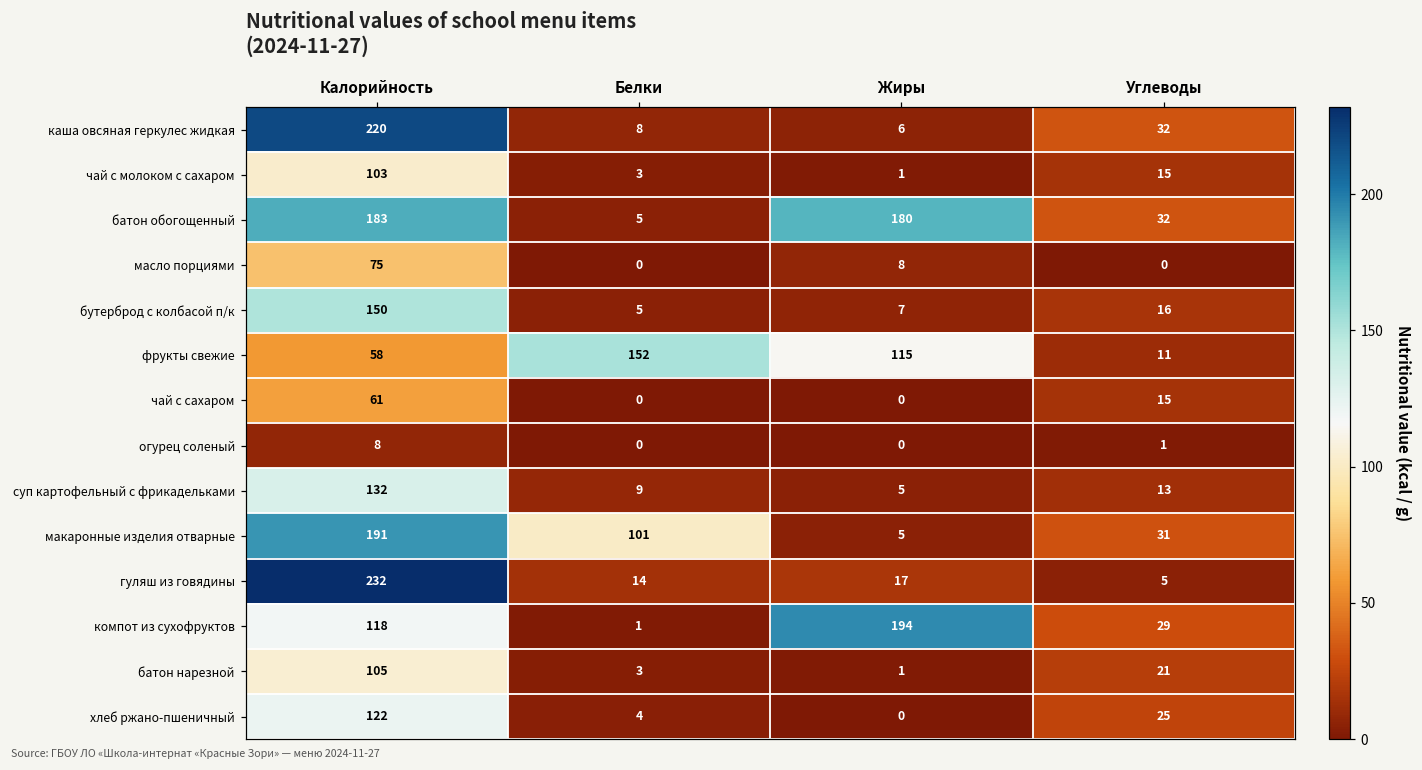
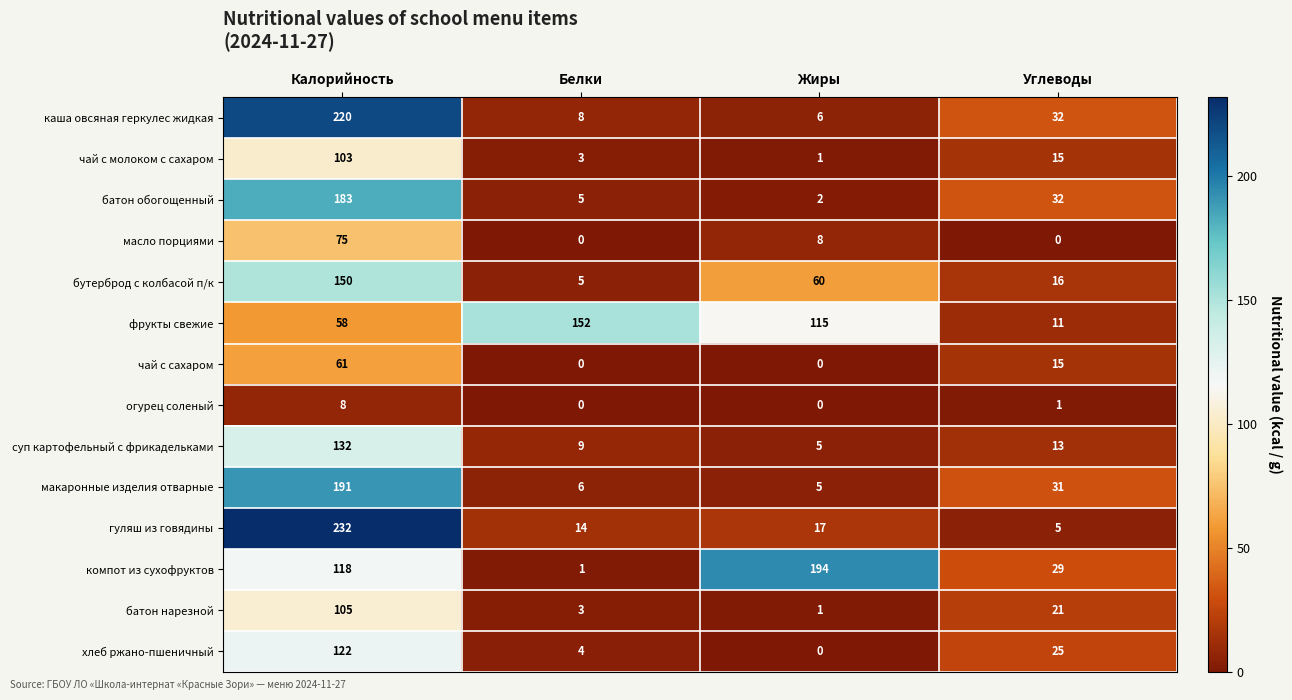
  {
    "каша овсяная геркулес жидкая": {
      "Калорийность": 220,
      "Белки": 8,
      "Жиры": 6,
      "Углеводы": 32
    },
    "чай с молоком с сахаром": {
      "Калорийность": 103,
      "Белки": 3,
      "Жиры": 1,
      "Углеводы": 15
    },
    "батон обогощенный": {
      "Калорийность": 183,
      "Белки": 5,
-     "Жиры": 180,
+     "Жиры": 2,
      "Углеводы": 32
    },
    "масло порциями": {
      "Калорийность": 75,
      "Белки": 0,
      "Жиры": 8,
      "Углеводы": 0
    },
    "бутерброд с колбасой п/к": {
      "Калорийность": 150,
      "Белки": 5,
-     "Жиры": 7,
+     "Жиры": 60,
      "Углеводы": 16
    },
    "фрукты свежие": {
      "Калорийность": 58,
      "Белки": 152,
      "Жиры": 115,
      "Углеводы": 11
    },
    "чай с сахаром": {
      "Калорийность": 61,
      "Белки": 0,
      "Жиры": 0,
      "Углеводы": 15
    },
    "огурец соленый": {
      "Калорийность": 8,
      "Белки": 0,
      "Жиры": 0,
      "Углеводы": 1
    },
    "суп картофельный с фрикадельками": {
      "Калорийность": 132,
      "Белки": 9,
      "Жиры": 5,
      "Углеводы": 13
    },
    "макаронные изделия отварные": {
      "Калорийность": 191,
-     "Белки": 101,
+     "Белки": 6,
      "Жиры": 5,
      "Углеводы": 31
    },
    "гуляш из говядины": {
      "Калорийность": 232,
      "Белки": 14,
      "Жиры": 17,
      "Углеводы": 5
    },
    "компот из сухофруктов": {
      "Калорийность": 118,
      "Белки": 1,
      "Жиры": 194,
      "Углеводы": 29
    },
    "батон нарезной": {
      "Калорийность": 105,
      "Белки": 3,
      "Жиры": 1,
      "Углеводы": 21
    },
    "хлеб ржано-пшеничный": {
      "Калорийность": 122,
      "Белки": 4,
      "Жиры": 0,
      "Углеводы": 25
    }
  }
